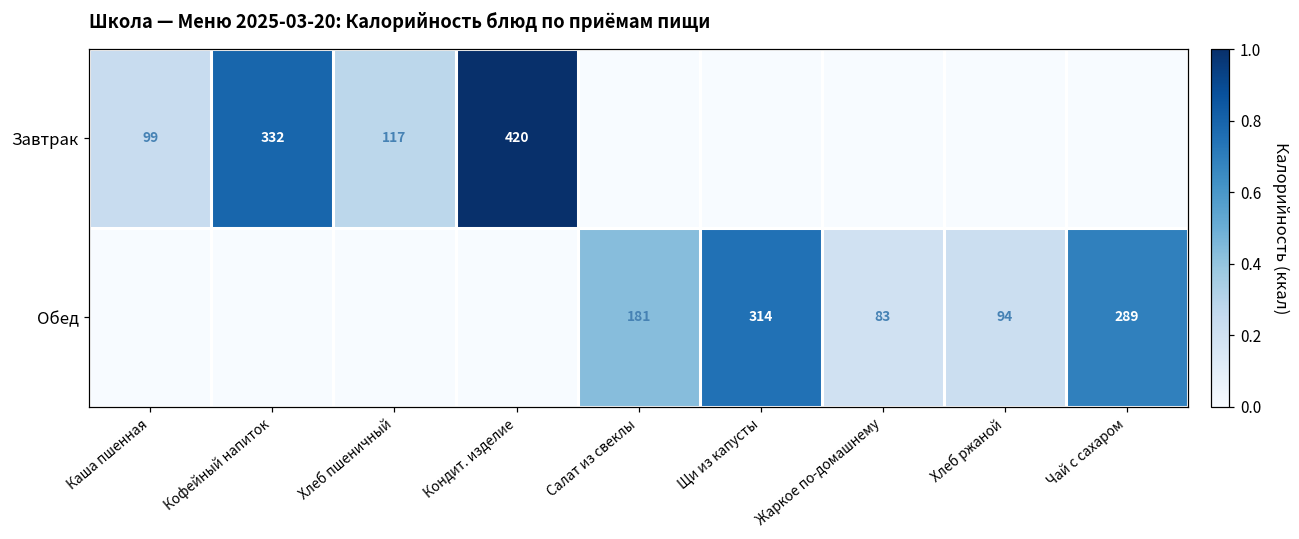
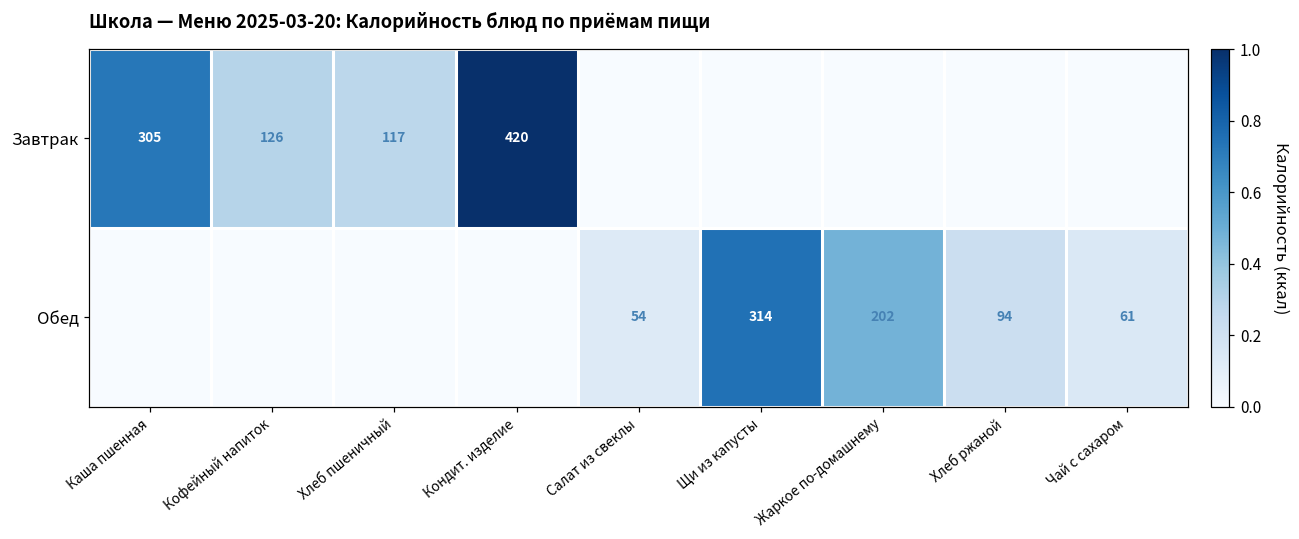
  {
    "Завтрак": {
-     "Каша пшенная": 99,
-     "Кофейный напиток": 332,
+     "Каша пшенная": 305,
+     "Кофейный напиток": 126,
      "Хлеб пшеничный": 117,
      "Кондит. изделие": 420
    },
    "Обед": {
-     "Салат из свеклы": 181,
+     "Салат из свеклы": 54,
      "Щи из капусты": 314,
-     "Жаркое по-домашнему": 83,
+     "Жаркое по-домашнему": 202,
      "Хлеб ржаной": 94,
-     "Чай с сахаром": 289
+     "Чай с сахаром": 61
    }
  }
